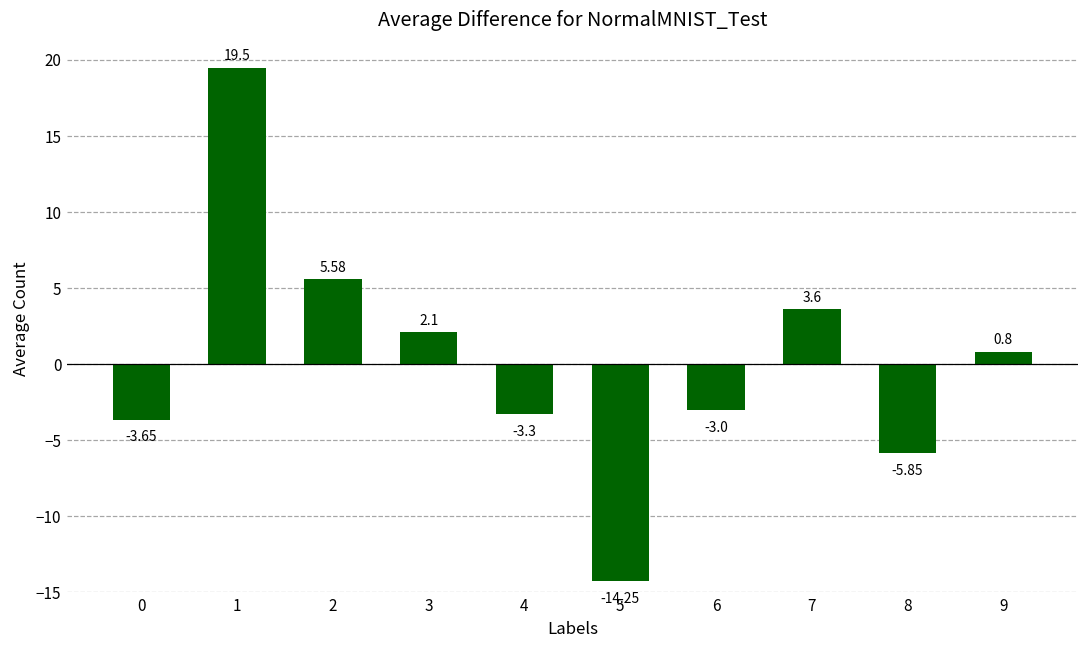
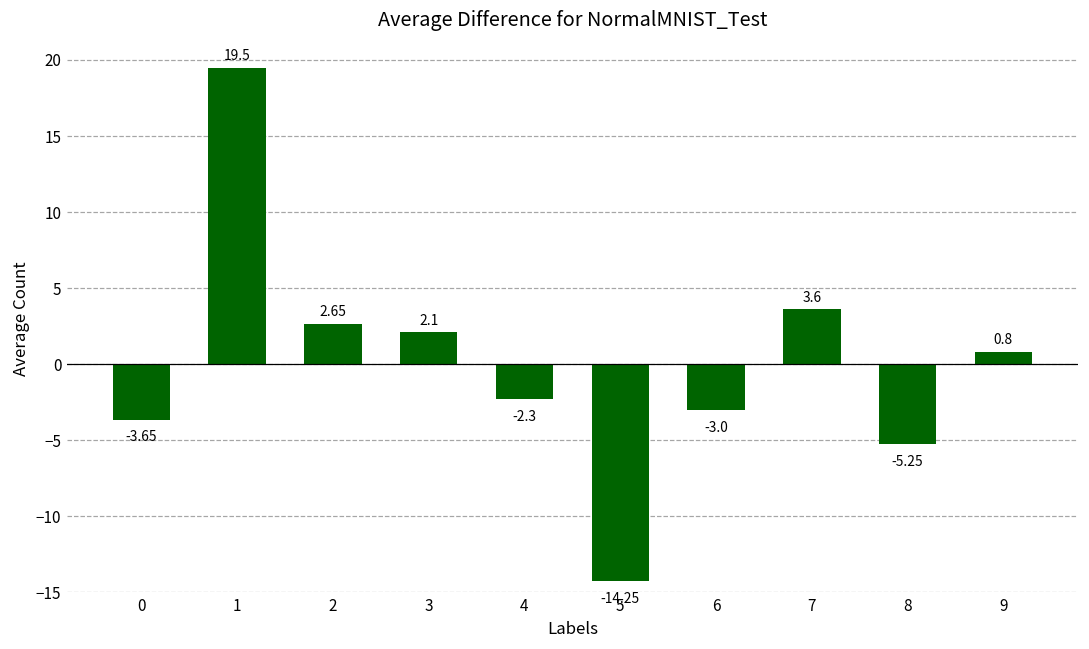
  {
    "0": -3.65,
    "1": 19.5,
-   "2": 5.58,
+   "2": 2.65,
    "3": 2.1,
-   "4": -3.3,
+   "4": -2.3,
    "5": -14.25,
    "6": -3.0,
    "7": 3.6,
-   "8": -5.85,
+   "8": -5.25,
    "9": 0.8
  }
